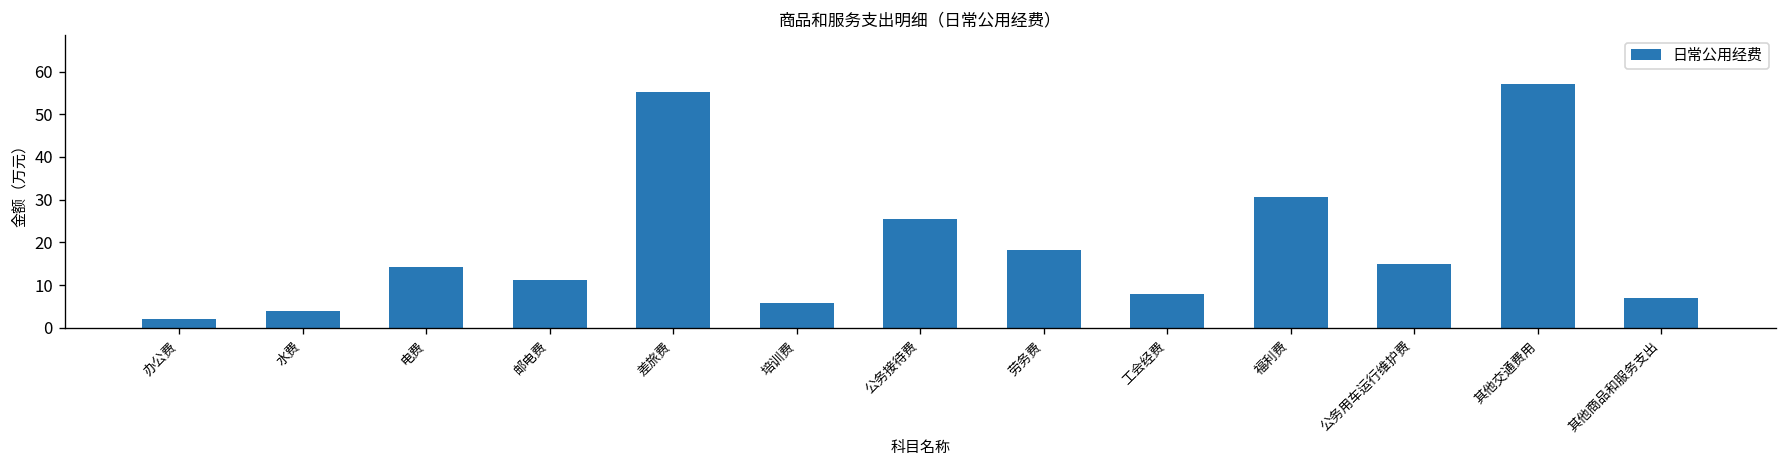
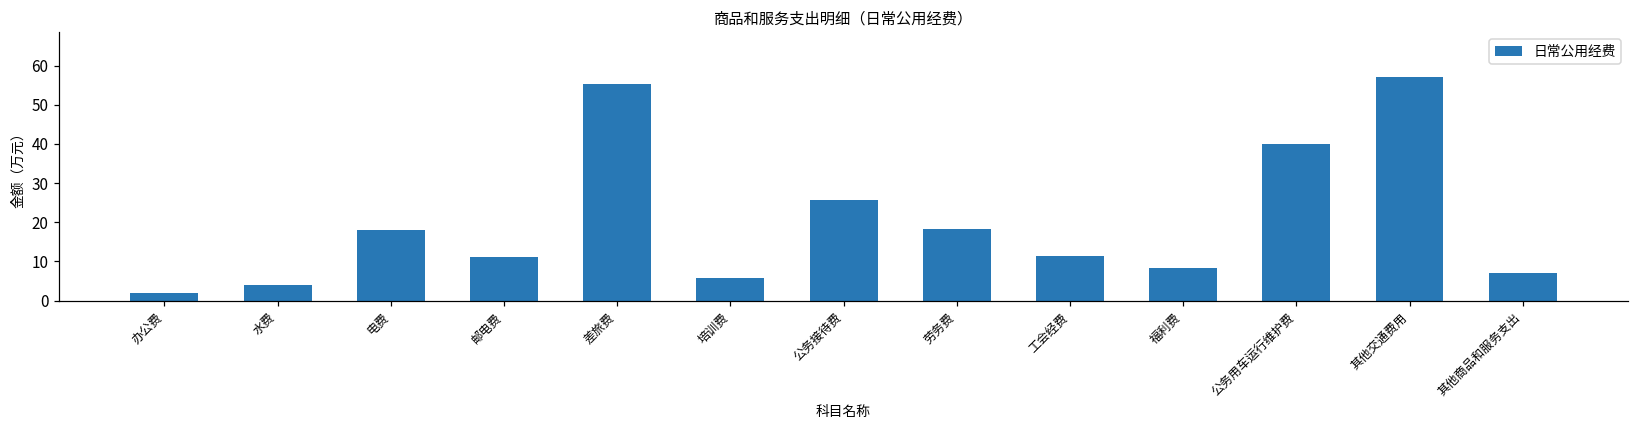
  {
    "办公费": 2,
    "水费": 4,
-   "电费": 14,
+   "电费": 18,
    "邮电费": 11,
    "差旅费": 55,
    "培训费": 6,
    "公务接待费": 26,
    "劳务费": 18,
-   "工会经费": 8,
-   "福利费": 31,
-   "公务用车运行维护费": 15,
+   "工会经费": 11,
+   "福利费": 8,
+   "公务用车运行维护费": 40,
    "其他交通费用": 57,
    "其他商品和服务支出": 7
  }
